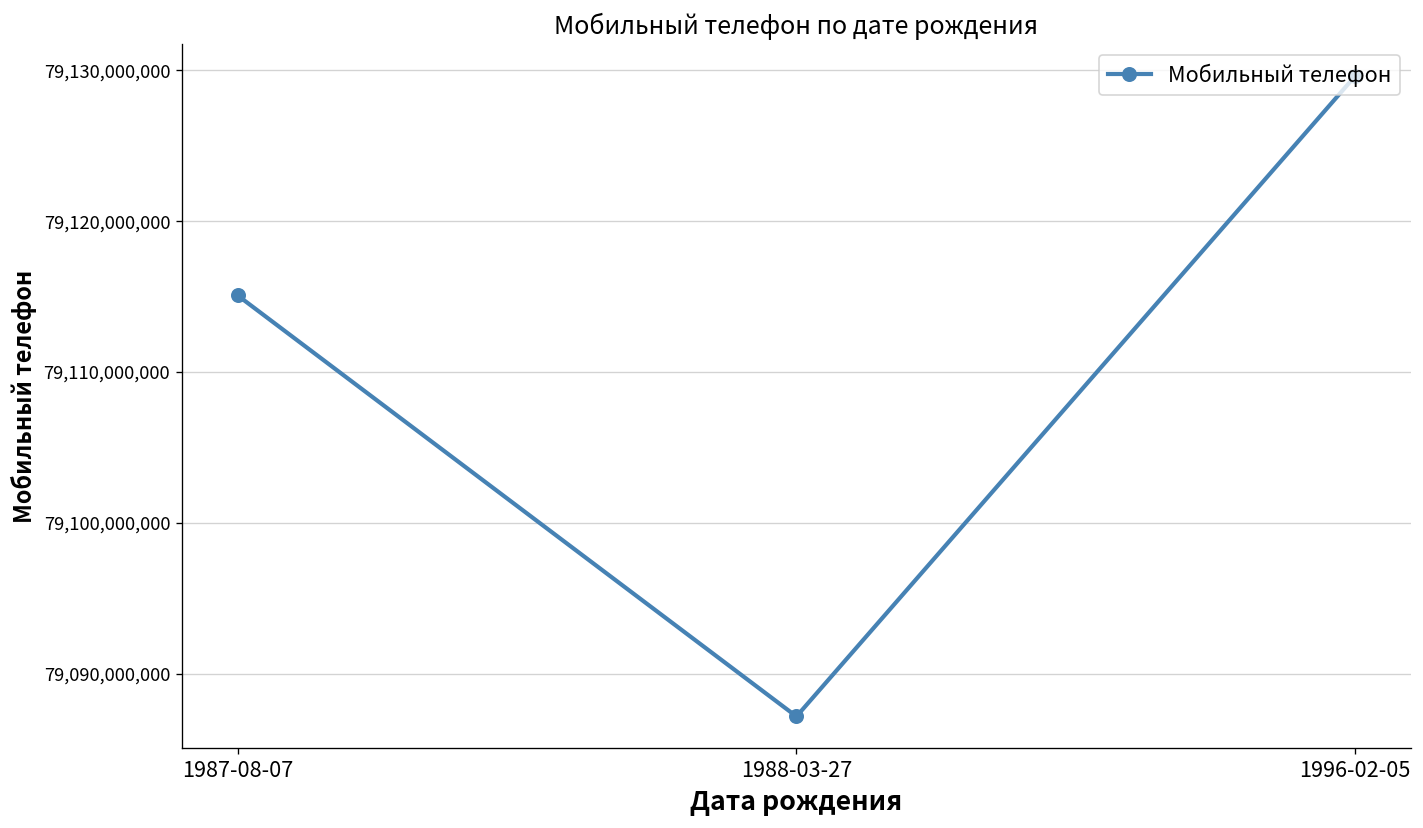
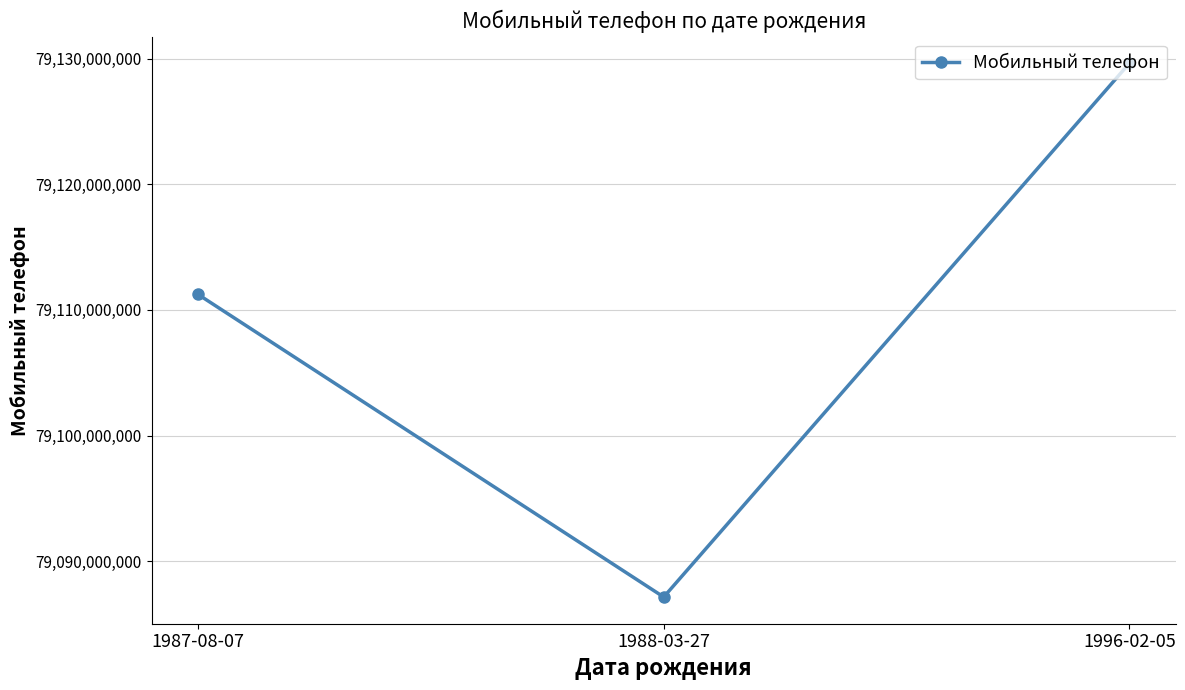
  {
-   "1987-08-07": "79,115,100,000",
+   "1987-08-07": "79,111,200,000",
    "1988-03-27": "79,087,200,000"
  }
